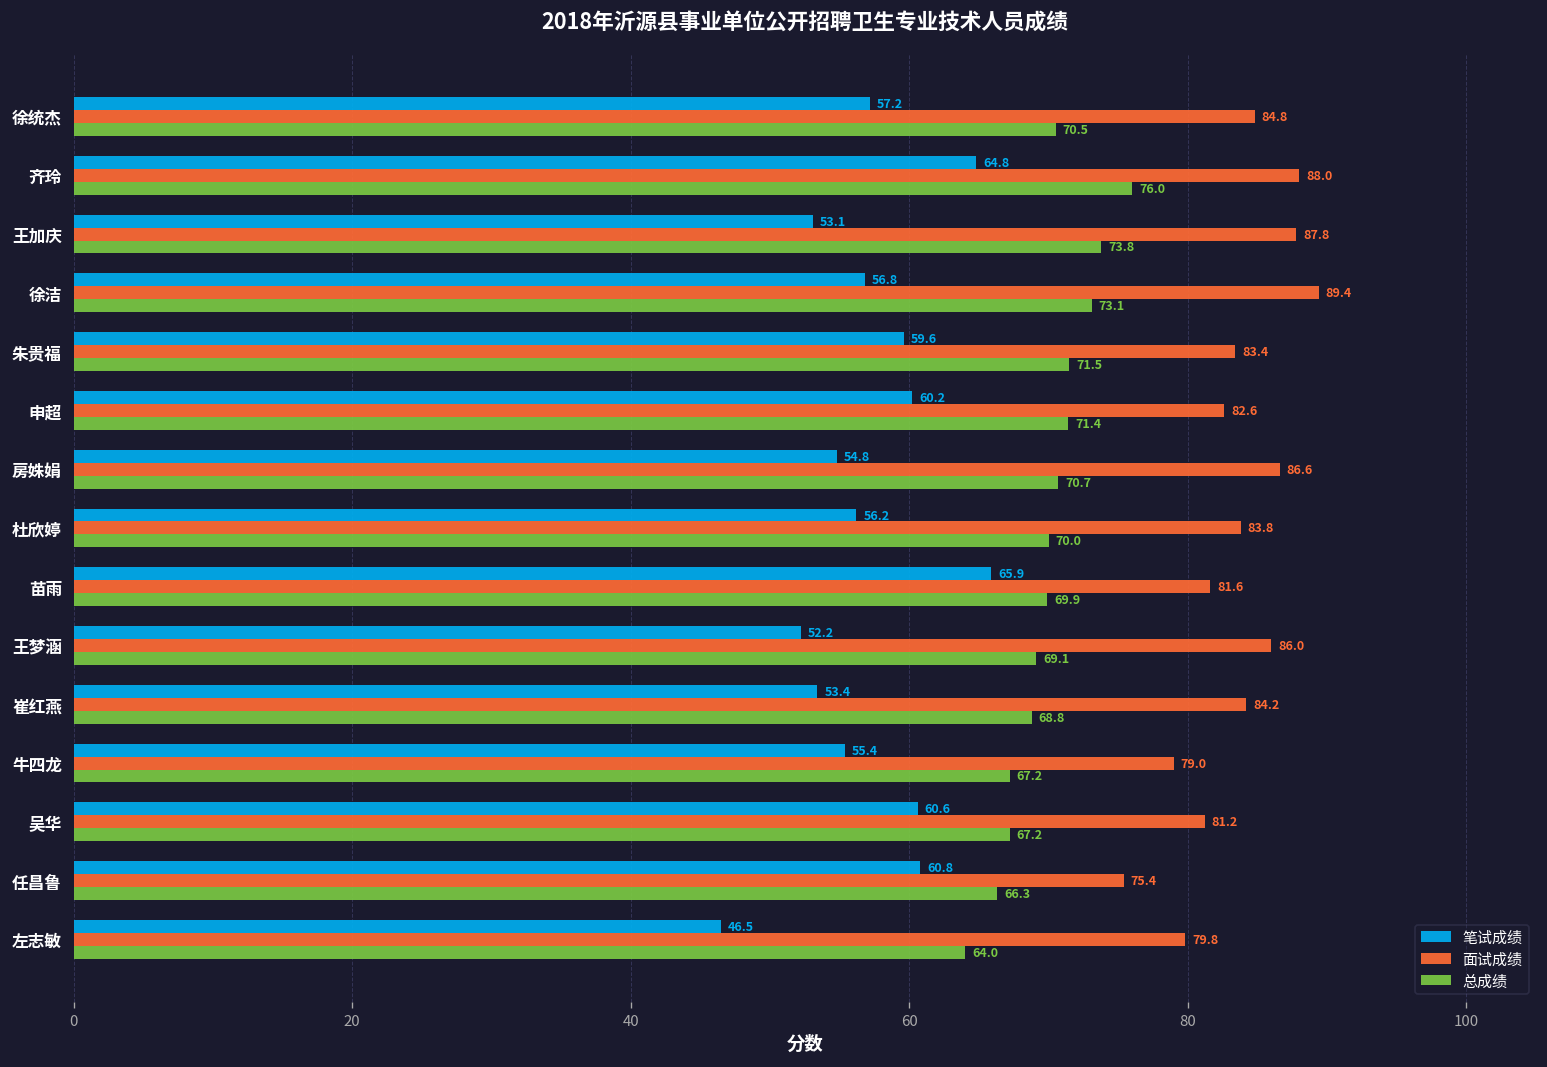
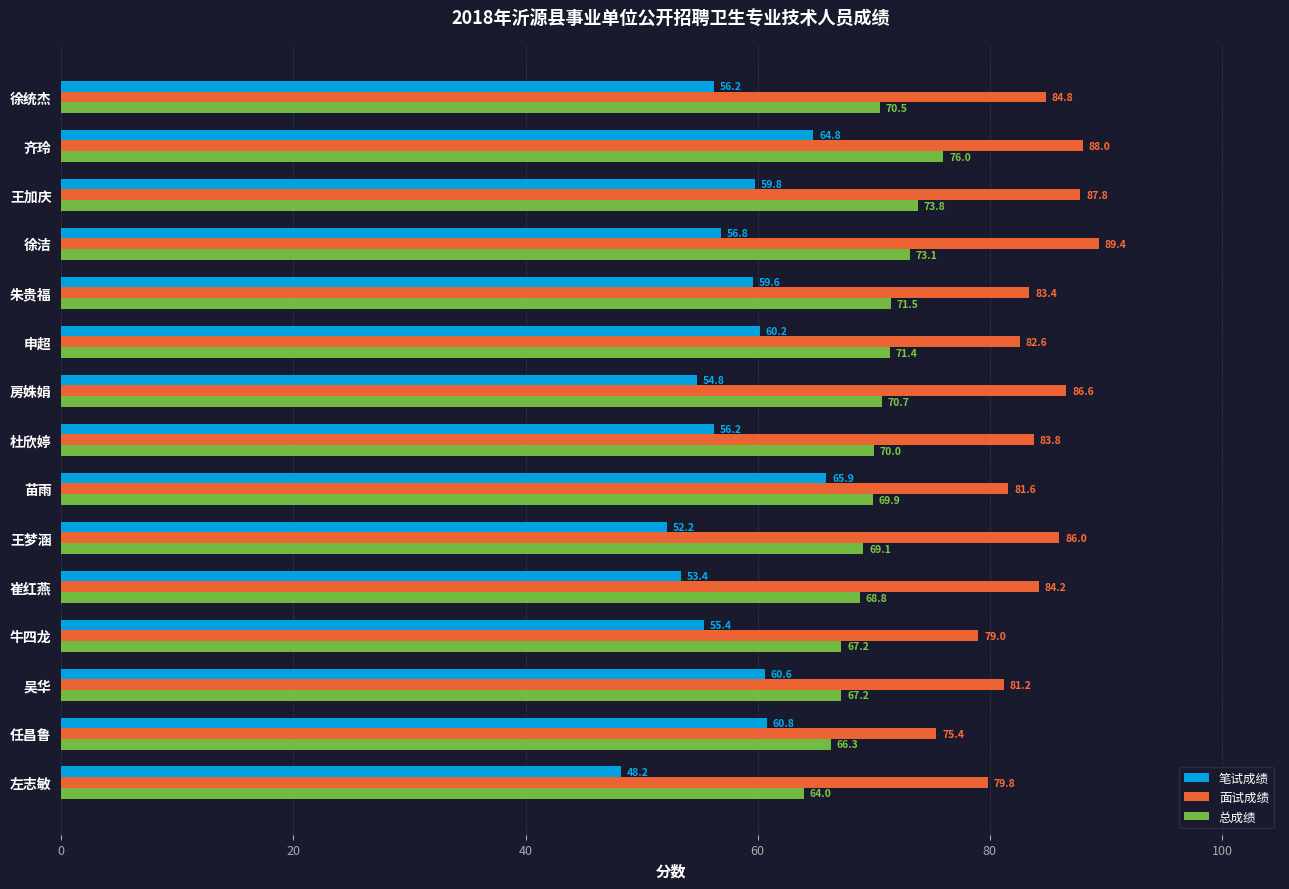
  {
    "笔试成绩": {
-     "徐统杰": 57.2,
+     "徐统杰": 56.2,
      "齐玲": 64.8,
-     "王加庆": 53.1,
+     "王加庆": 59.8,
      "徐洁": 56.8,
      "朱贵福": 59.6,
      "申超": 60.2,
      "房姝娟": 54.8,
      "杜欣婷": 56.2,
      "苗雨": 65.9,
      "王梦涵": 52.2,
      "崔红燕": 53.4,
      "牛四龙": 55.4,
      "吴华": 60.6,
      "任昌鲁": 60.8,
-     "左志敏": 46.5
+     "左志敏": 48.2
    },
    "面试成绩": {
      "徐统杰": 84.8,
      "齐玲": 88.0,
      "王加庆": 87.8,
      "徐洁": 89.4,
      "朱贵福": 83.4,
      "申超": 82.6,
      "房姝娟": 86.6,
      "杜欣婷": 83.8,
      "苗雨": 81.6,
      "王梦涵": 86.0,
      "崔红燕": 84.2,
      "牛四龙": 79.0,
      "吴华": 81.2,
      "任昌鲁": 75.4,
      "左志敏": 79.8
    },
    "总成绩": {
      "徐统杰": 70.5,
      "齐玲": 76.0,
      "王加庆": 73.8,
      "徐洁": 73.1,
      "朱贵福": 71.5,
      "申超": 71.4,
      "房姝娟": 70.7,
      "杜欣婷": 70.0,
      "苗雨": 69.9,
      "王梦涵": 69.1,
      "崔红燕": 68.8,
      "牛四龙": 67.2,
      "吴华": 67.2,
      "任昌鲁": 66.3,
      "左志敏": 64.0
    }
  }
